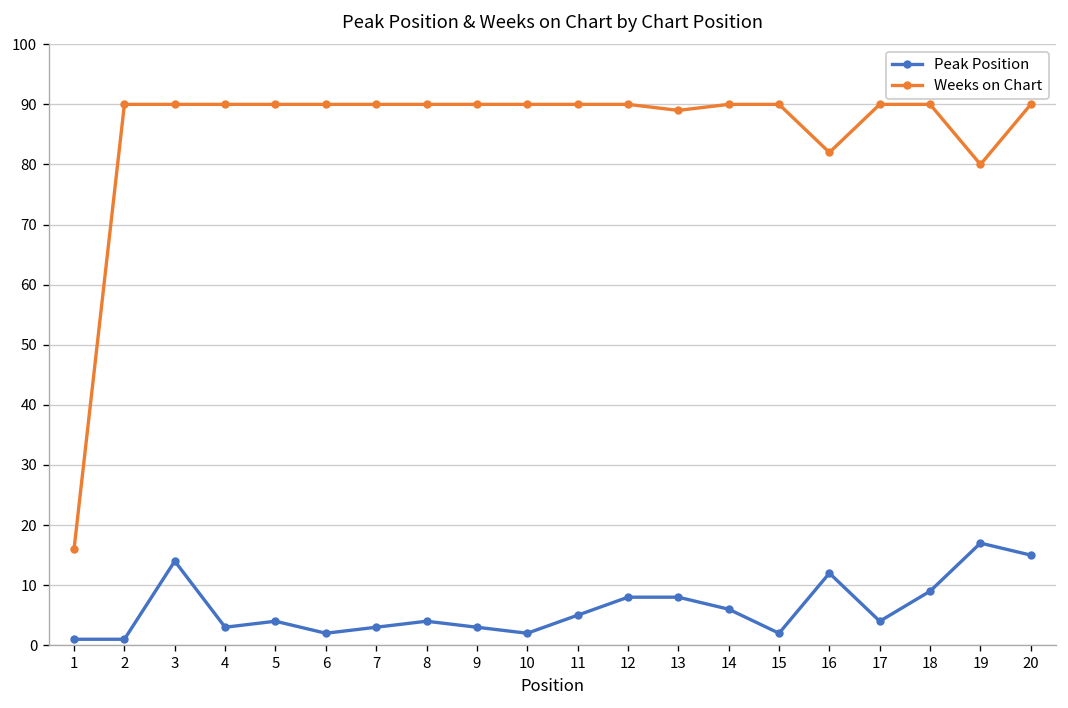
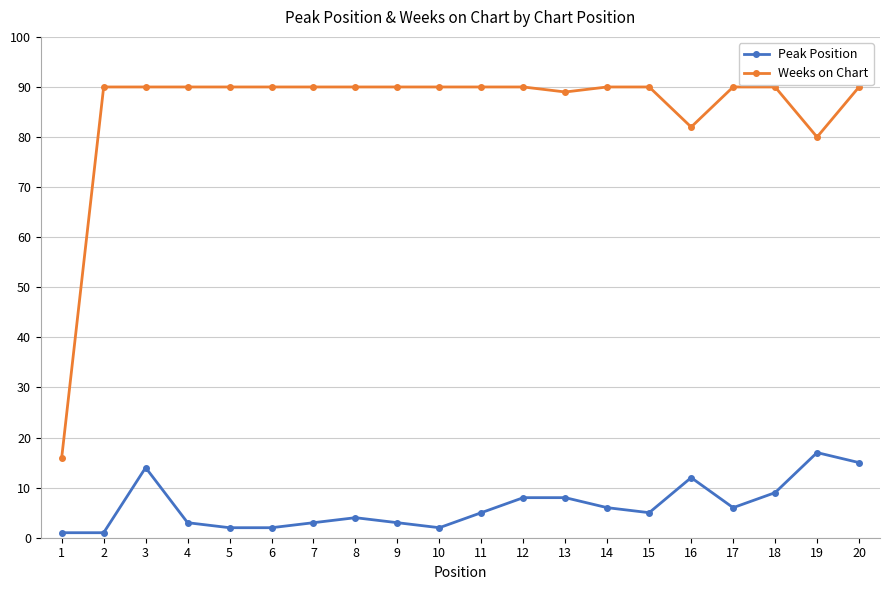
  {
    "Peak Position": {
      "1": 1,
      "2": 1,
      "3": 14,
      "4": 3,
-     "5": 4,
+     "5": 2,
      "6": 2,
      "7": 3,
      "8": 4,
      "9": 3,
      "10": 2,
      "11": 5,
      "12": 8,
      "13": 8,
      "14": 6,
-     "15": 2,
+     "15": 5,
      "16": 12,
-     "17": 4,
+     "17": 6,
      "18": 9,
      "19": 17,
      "20": 15
    },
    "Weeks on Chart": {
      "1": 16,
      "2": 90,
      "3": 90,
      "4": 90,
      "5": 90,
      "6": 90,
      "7": 90,
      "8": 90,
      "9": 90,
      "10": 90,
      "11": 90,
      "12": 90,
      "13": 89,
      "14": 90,
      "15": 90,
      "16": 82,
      "17": 90,
      "18": 90,
      "19": 80,
      "20": 90
    }
  }
